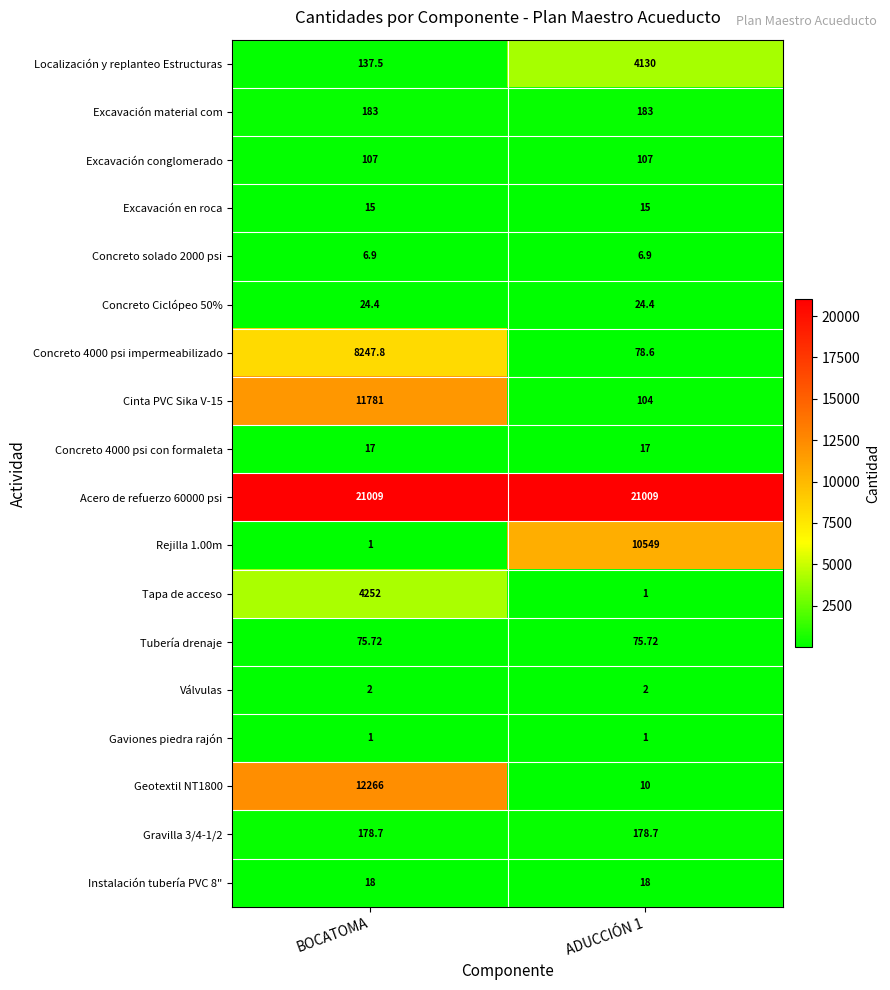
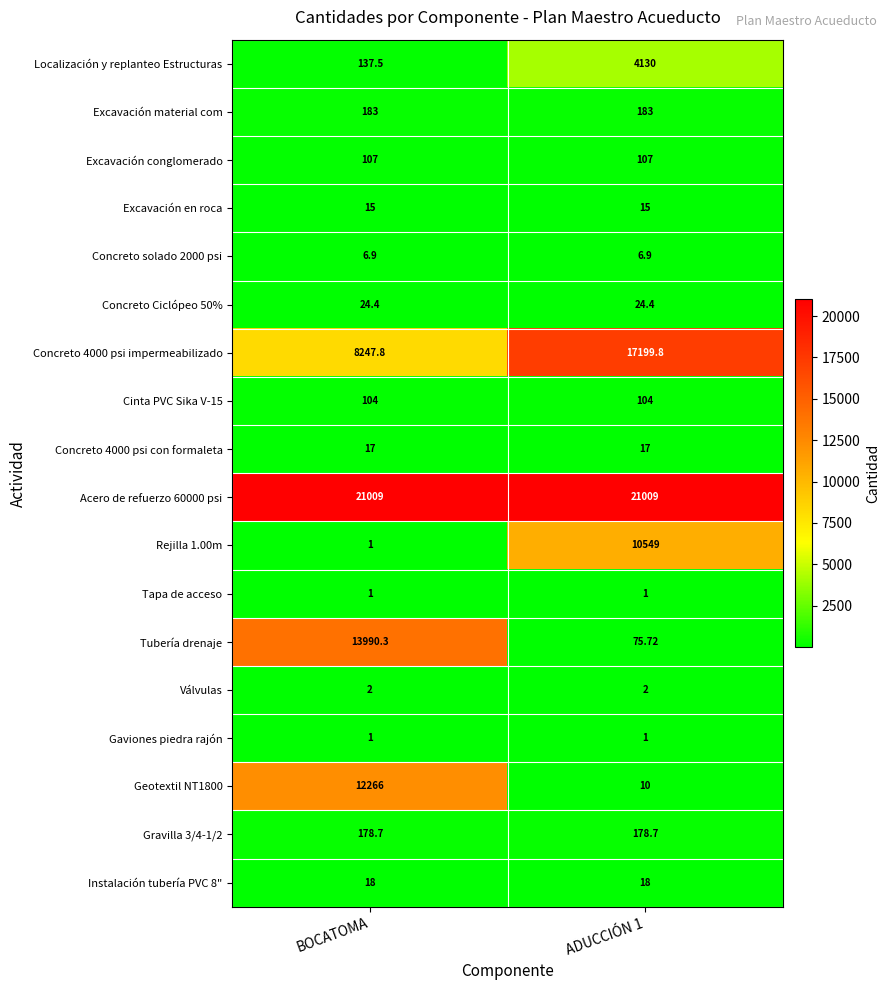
  {
    "Localización y replanteo Estructuras": {
      "BOCATOMA": 137.5,
      "ADUCCIÓN 1": 4130
    },
    "Excavación material com": {
      "BOCATOMA": 183,
      "ADUCCIÓN 1": 183
    },
    "Excavación conglomerado": {
      "BOCATOMA": 107,
      "ADUCCIÓN 1": 107
    },
    "Excavación en roca": {
      "BOCATOMA": 15,
      "ADUCCIÓN 1": 15
    },
    "Concreto solado 2000 psi": {
      "BOCATOMA": 6.9,
      "ADUCCIÓN 1": 6.9
    },
    "Concreto Ciclópeo 50%": {
      "BOCATOMA": 24.4,
      "ADUCCIÓN 1": 24.4
    },
    "Concreto 4000 psi impermeabilizado": {
      "BOCATOMA": 8247.8,
-     "ADUCCIÓN 1": 78.6
+     "ADUCCIÓN 1": 17199.8
    },
    "Cinta PVC Sika V-15": {
-     "BOCATOMA": 11781,
+     "BOCATOMA": 104,
      "ADUCCIÓN 1": 104
    },
    "Concreto 4000 psi con formaleta": {
      "BOCATOMA": 17,
      "ADUCCIÓN 1": 17
    },
    "Acero de refuerzo 60000 psi": {
      "BOCATOMA": 21009,
      "ADUCCIÓN 1": 21009
    },
    "Rejilla 1.00m": {
      "BOCATOMA": 1,
      "ADUCCIÓN 1": 10549
    },
    "Tapa de acceso": {
-     "BOCATOMA": 4252,
+     "BOCATOMA": 1,
      "ADUCCIÓN 1": 1
    },
    "Tubería drenaje": {
-     "BOCATOMA": 75.72,
+     "BOCATOMA": 13990.3,
      "ADUCCIÓN 1": 75.72
    },
    "Válvulas": {
      "BOCATOMA": 2,
      "ADUCCIÓN 1": 2
    },
    "Gaviones piedra rajón": {
      "BOCATOMA": 1,
      "ADUCCIÓN 1": 1
    },
    "Geotextil NT1800": {
      "BOCATOMA": 12266,
      "ADUCCIÓN 1": 10
    },
    "Gravilla 3/4-1/2": {
      "BOCATOMA": 178.7,
      "ADUCCIÓN 1": 178.7
    },
    "Instalación tubería PVC 8\"": {
      "BOCATOMA": 18,
      "ADUCCIÓN 1": 18
    }
  }
